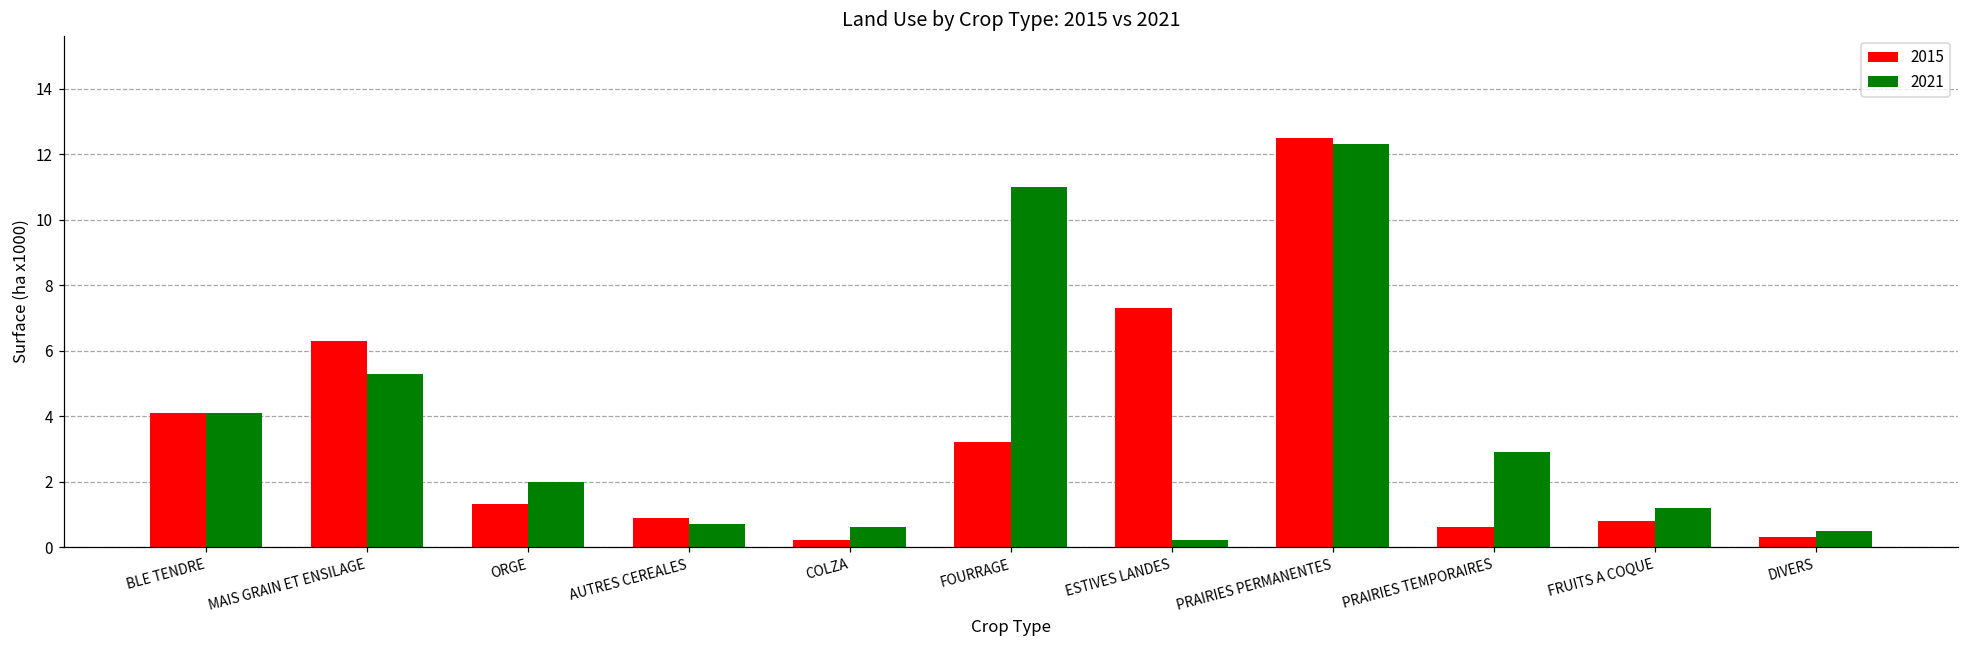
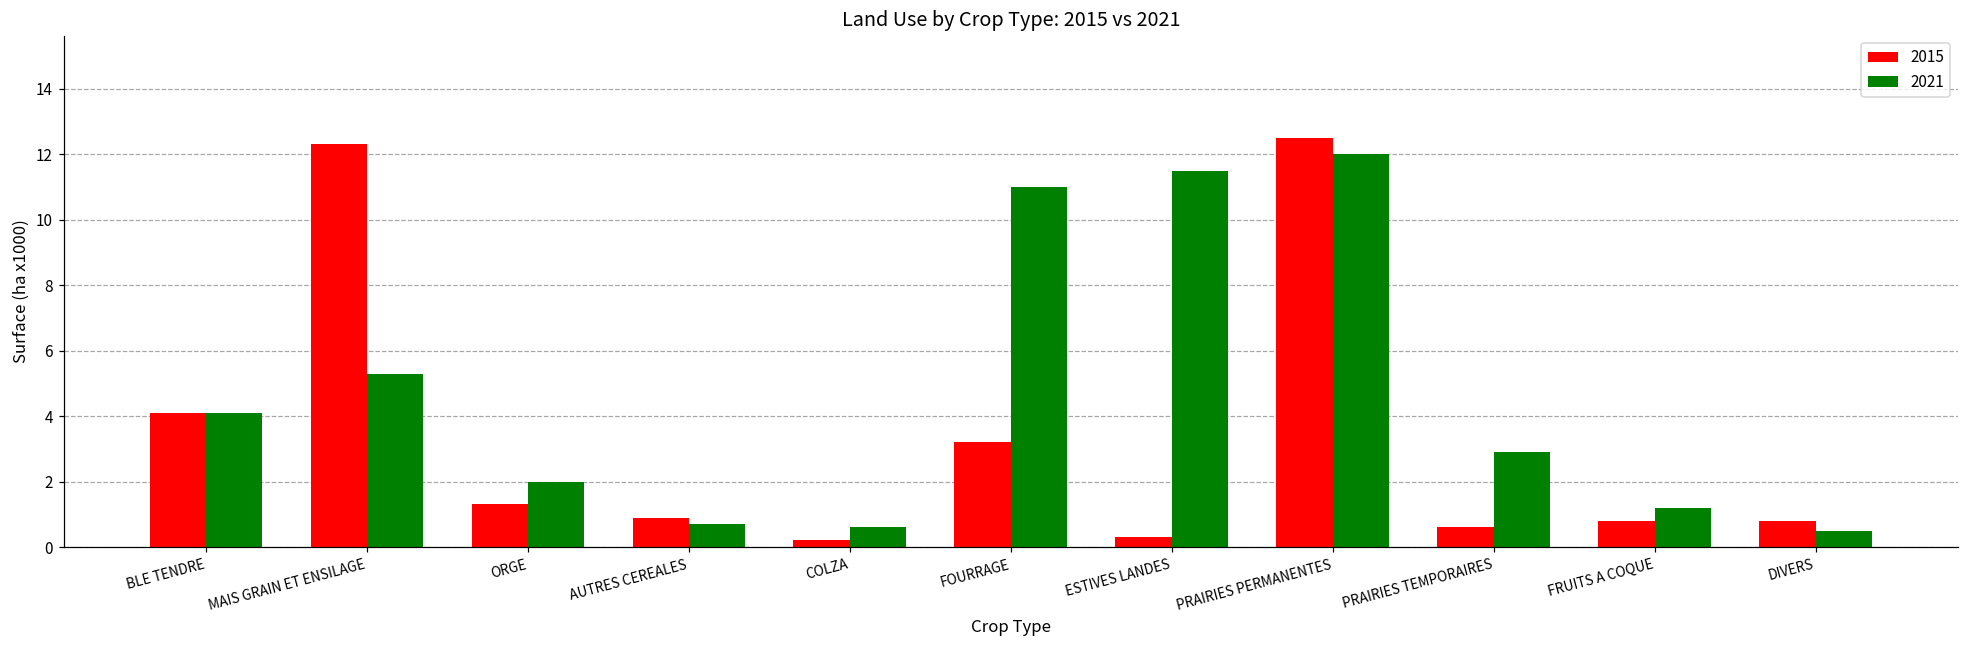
  {
    "2015": {
      "BLE TENDRE": 4.1,
-     "MAIS GRAIN ET ENSILAGE": 6.3,
+     "MAIS GRAIN ET ENSILAGE": 12.3,
      "ORGE": 1.3,
      "AUTRES CEREALES": 0.9,
      "COLZA": 0.2,
      "FOURRAGE": 3.2,
-     "ESTIVES LANDES": 7.3,
+     "ESTIVES LANDES": 0.3,
      "PRAIRIES PERMANENTES": 12.5,
      "PRAIRIES TEMPORAIRES": 0.6,
      "FRUITS A COQUE": 0.8,
-     "DIVERS": 0.3
+     "DIVERS": 0.8
    },
    "2021": {
      "BLE TENDRE": 4.1,
      "MAIS GRAIN ET ENSILAGE": 5.3,
      "ORGE": 2.0,
      "AUTRES CEREALES": 0.7,
      "COLZA": 0.6,
      "FOURRAGE": 11.0,
-     "ESTIVES LANDES": 0.2,
-     "PRAIRIES PERMANENTES": 12.3,
+     "ESTIVES LANDES": 11.5,
+     "PRAIRIES PERMANENTES": 12.0,
      "PRAIRIES TEMPORAIRES": 2.9,
      "FRUITS A COQUE": 1.2,
      "DIVERS": 0.5
    }
  }
